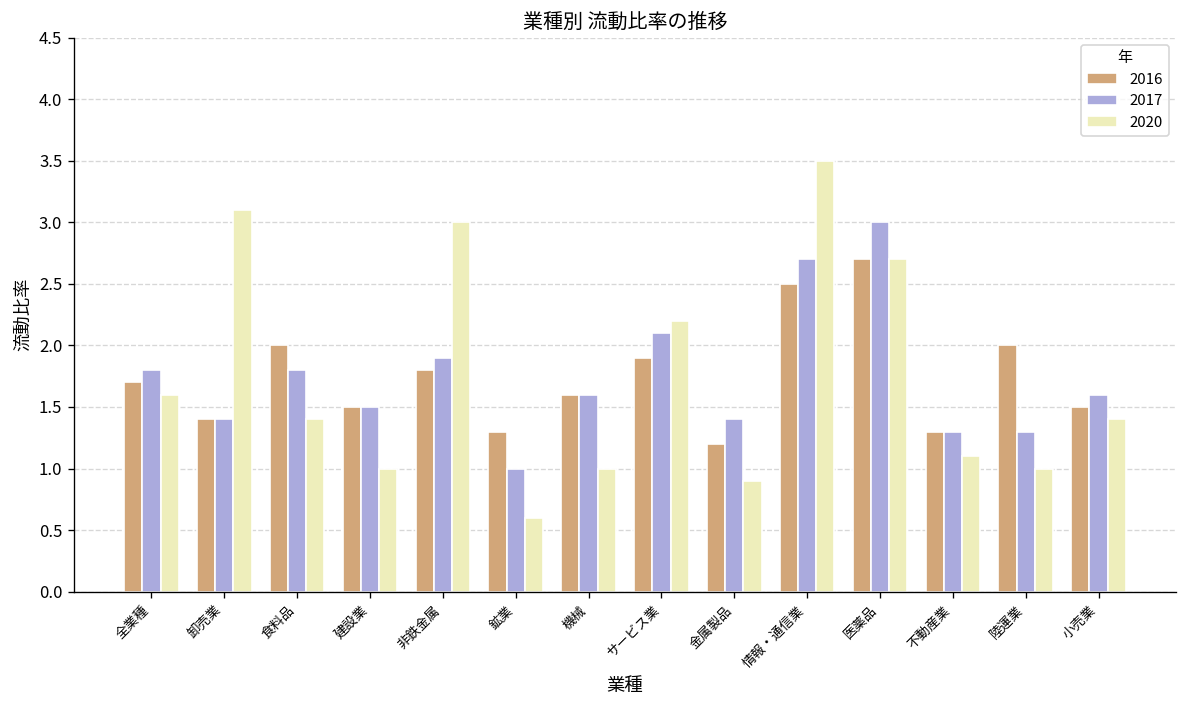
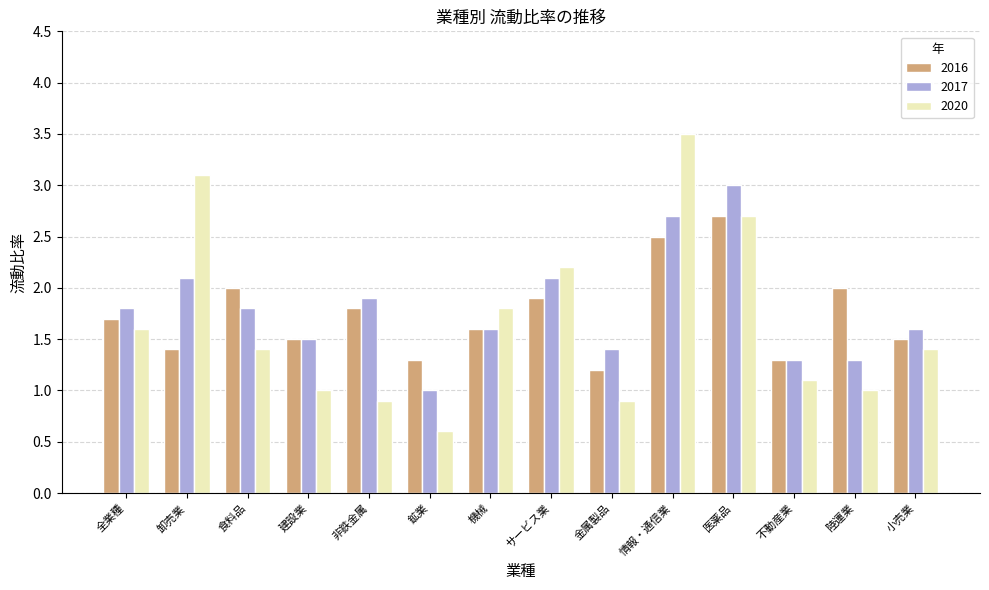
  {
    "2016": {
      "全業種": 1.7,
      "卸売業": 1.4,
      "食料品": 2.0,
      "建設業": 1.5,
      "非鉄金属": 1.8,
      "鉱業": 1.3,
      "機械": 1.6,
      "サービス業": 1.9,
      "金属製品": 1.2,
      "情報・通信業": 2.5,
      "医薬品": 2.7,
      "不動産業": 1.3,
      "陸運業": 2.0,
      "小売業": 1.5
    },
    "2017": {
      "全業種": 1.8,
-     "卸売業": 1.4,
+     "卸売業": 2.1,
      "食料品": 1.8,
      "建設業": 1.5,
      "非鉄金属": 1.9,
      "鉱業": 1.0,
      "機械": 1.6,
      "サービス業": 2.1,
      "金属製品": 1.4,
      "情報・通信業": 2.7,
      "医薬品": 3.0,
      "不動産業": 1.3,
      "陸運業": 1.3,
      "小売業": 1.6
    },
    "2020": {
      "全業種": 1.6,
      "卸売業": 3.1,
      "食料品": 1.4,
      "建設業": 1.0,
-     "非鉄金属": 3.0,
+     "非鉄金属": 0.9,
      "鉱業": 0.6,
-     "機械": 1.0,
+     "機械": 1.8,
      "サービス業": 2.2,
      "金属製品": 0.9,
      "情報・通信業": 3.5,
      "医薬品": 2.7,
      "不動産業": 1.1,
      "陸運業": 1.0,
      "小売業": 1.4
    }
  }
